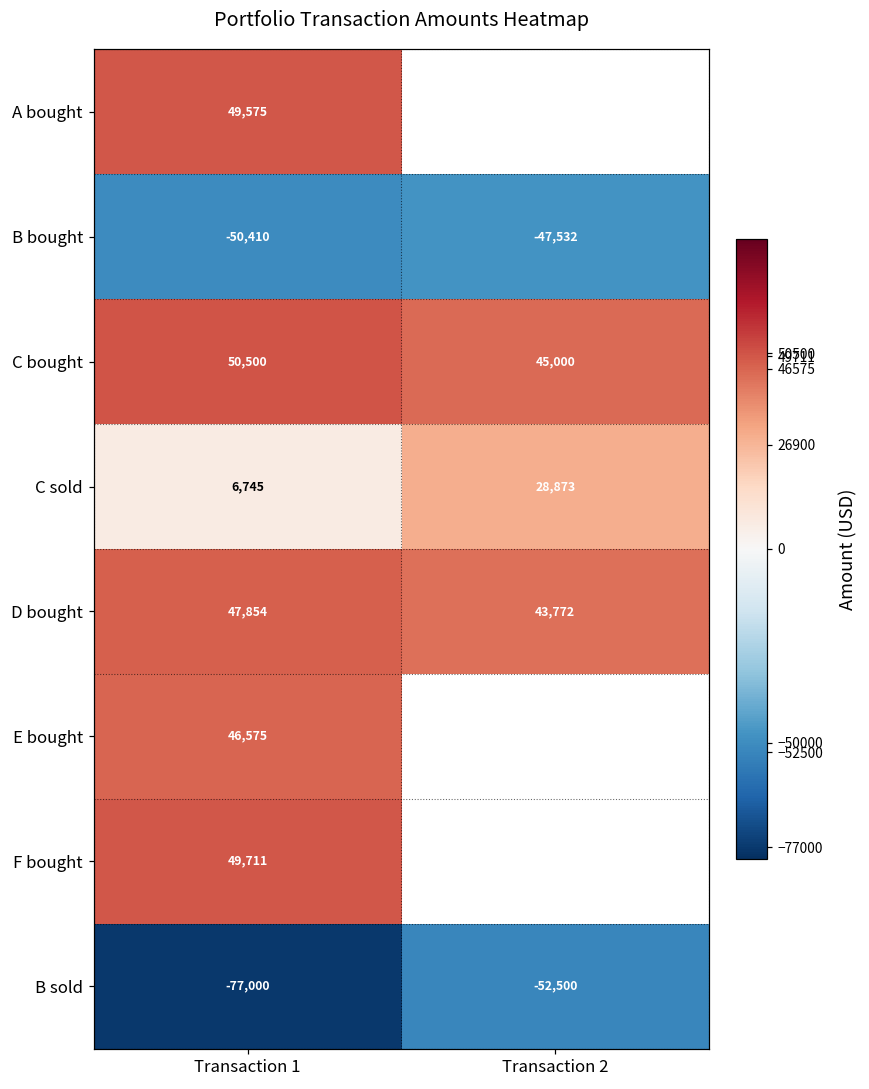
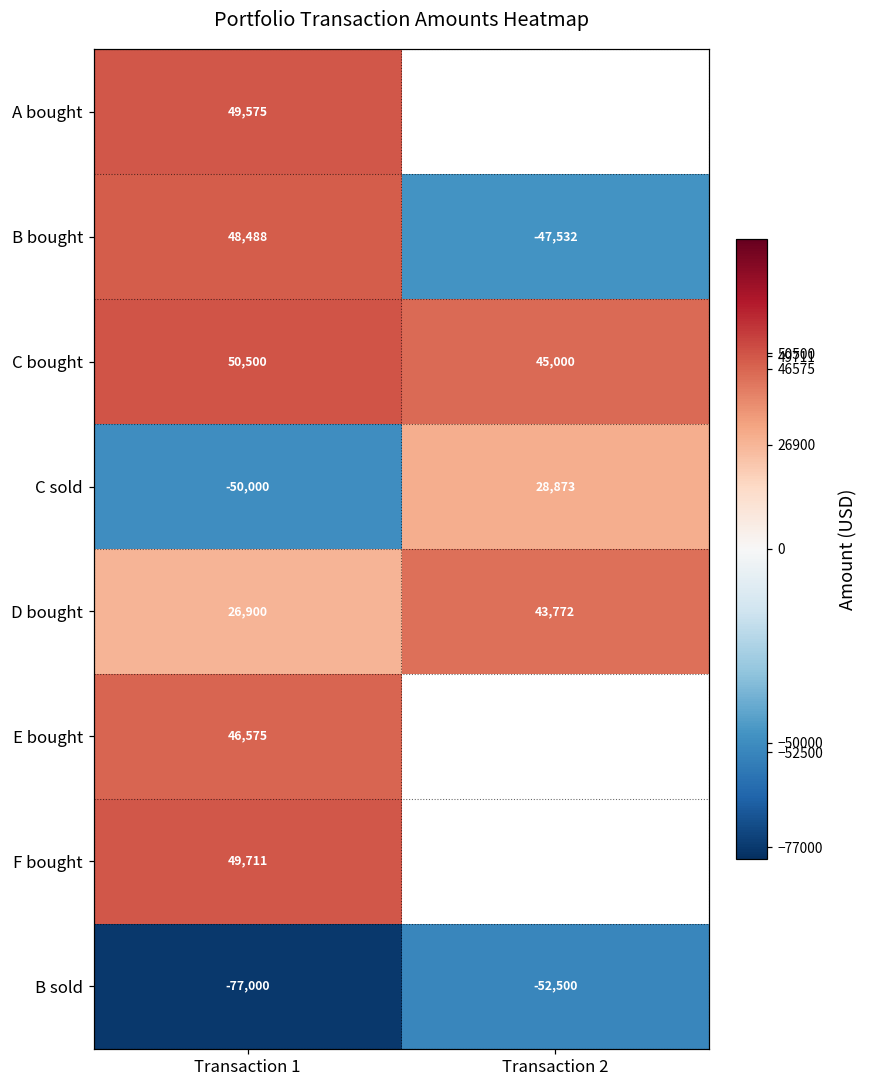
  {
    "A bought": {
      "Transaction 1": "49,575"
    },
    "B bought": {
-     "Transaction 1": "-50,410",
+     "Transaction 1": "48,488",
      "Transaction 2": "-47,532"
    },
    "C bought": {
      "Transaction 1": "50,500",
      "Transaction 2": "45,000"
    },
    "C sold": {
-     "Transaction 1": "6,745",
+     "Transaction 1": "-50,000",
      "Transaction 2": "28,873"
    },
    "D bought": {
-     "Transaction 1": "47,854",
+     "Transaction 1": "26,900",
      "Transaction 2": "43,772"
    },
    "E bought": {
      "Transaction 1": "46,575"
    },
    "F bought": {
      "Transaction 1": "49,711"
    },
    "B sold": {
      "Transaction 1": "-77,000",
      "Transaction 2": "-52,500"
    }
  }
